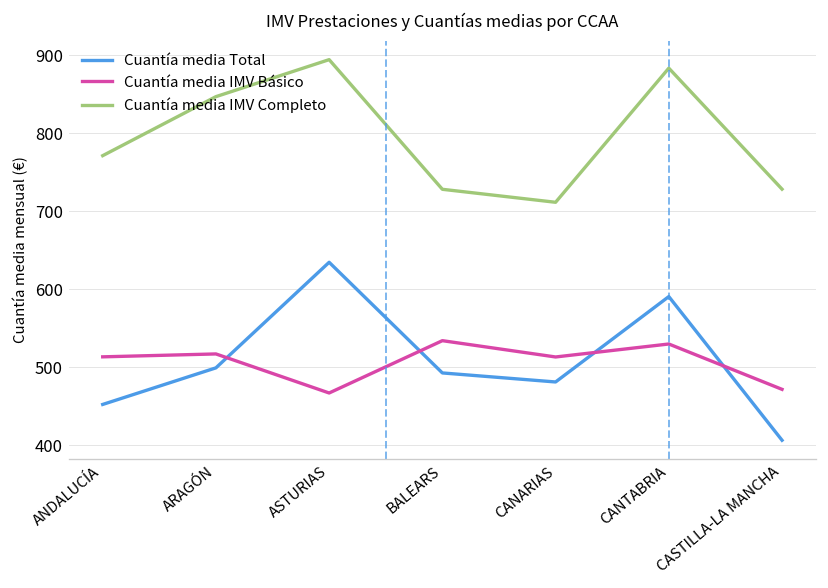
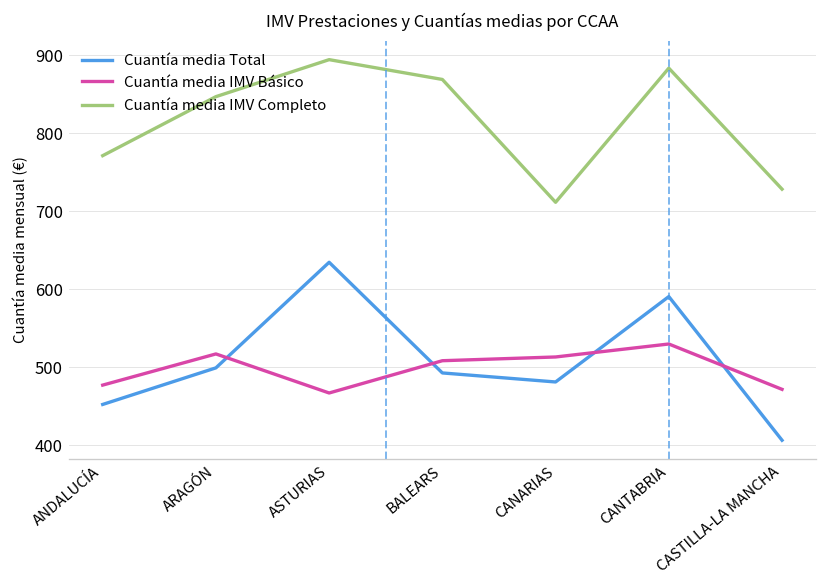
  {
    "Cuantía media Total": {
      "ANDALUCÍA": 450,
      "ARAGÓN": 500,
      "ASTURIAS": 630,
      "BALEARS": 490,
      "CANARIAS": 480,
      "CANTABRIA": 590,
      "CASTILLA-LA MANCHA": 410
    },
    "Cuantía media IMV Básico": {
-     "ANDALUCÍA": 510,
+     "ANDALUCÍA": 480,
      "ARAGÓN": 520,
      "ASTURIAS": 470,
-     "BALEARS": 530,
+     "BALEARS": 510,
      "CANARIAS": 510,
      "CANTABRIA": 530,
      "CASTILLA-LA MANCHA": 470
    },
    "Cuantía media IMV Completo": {
      "ANDALUCÍA": 770,
      "ARAGÓN": 850,
      "ASTURIAS": 890,
-     "BALEARS": 730,
+     "BALEARS": 870,
      "CANARIAS": 710,
      "CANTABRIA": 880,
      "CASTILLA-LA MANCHA": 730
    }
  }
